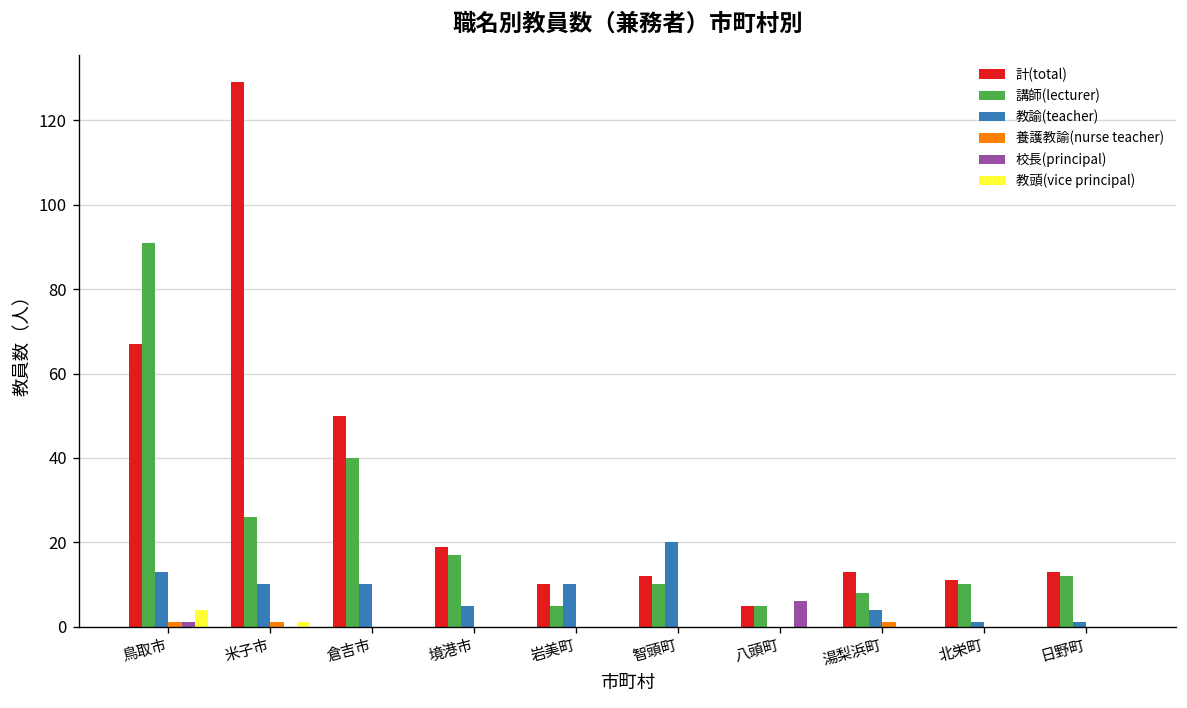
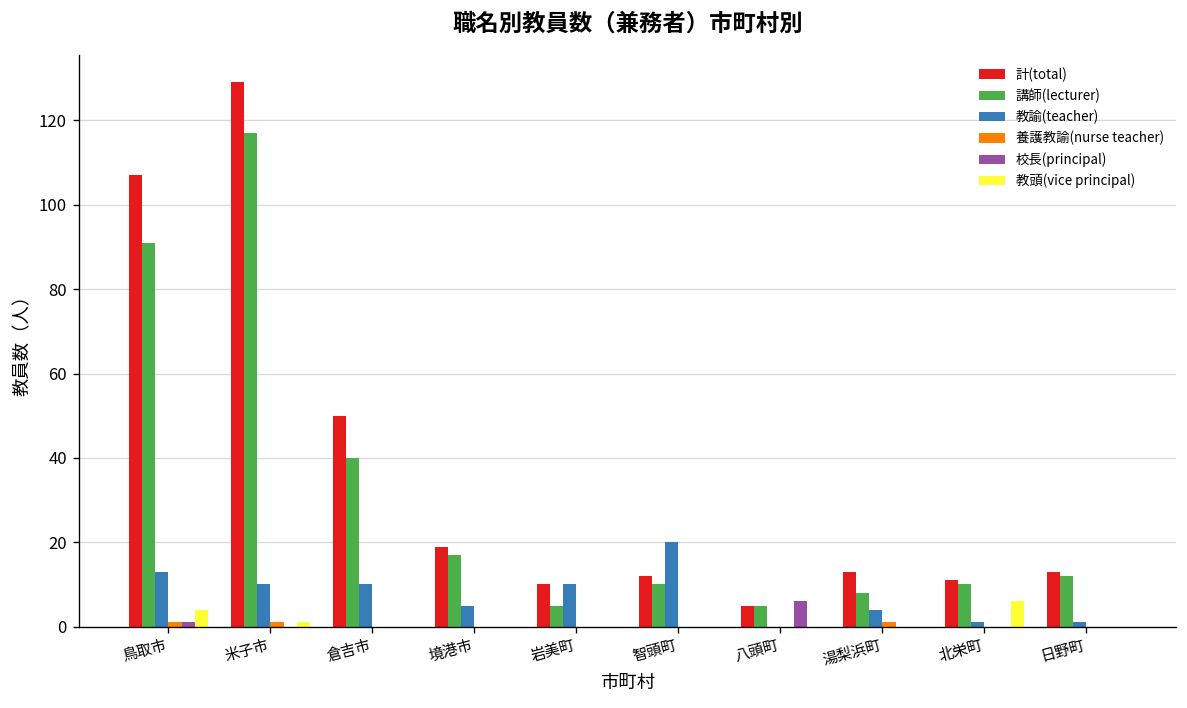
  {
    "計(total)": {
-     "鳥取市": 67,
+     "鳥取市": 107,
      "米子市": 129,
      "倉吉市": 50,
      "境港市": 19,
      "岩美町": 10,
      "智頭町": 12,
      "八頭町": 5,
      "湯梨浜町": 13,
      "北栄町": 11,
      "日野町": 13
    },
    "講師(lecturer)": {
      "鳥取市": 91,
-     "米子市": 26,
+     "米子市": 117,
      "倉吉市": 40,
      "境港市": 17,
      "岩美町": 5,
      "智頭町": 10,
      "八頭町": 5,
      "湯梨浜町": 8,
      "北栄町": 10,
      "日野町": 12
    },
    "教諭(teacher)": {
      "鳥取市": 13,
      "米子市": 10,
      "倉吉市": 10,
      "境港市": 5,
      "岩美町": 10,
      "智頭町": 20,
      "八頭町": 0,
      "湯梨浜町": 4,
      "北栄町": 1,
      "日野町": 1
    },
    "養護教諭(nurse teacher)": {
      "鳥取市": 1,
      "米子市": 1,
      "倉吉市": 0,
      "境港市": 0,
      "岩美町": 0,
      "智頭町": 0,
      "八頭町": 0,
      "湯梨浜町": 1,
      "北栄町": 0,
      "日野町": 0
    },
    "校長(principal)": {
      "鳥取市": 1,
      "米子市": 0,
      "倉吉市": 0,
      "境港市": 0,
      "岩美町": 0,
      "智頭町": 0,
      "八頭町": 6,
      "湯梨浜町": 0,
      "北栄町": 0,
      "日野町": 0
    },
    "教頭(vice principal)": {
      "鳥取市": 4,
      "米子市": 1,
      "倉吉市": 0,
      "境港市": 0,
      "岩美町": 0,
      "智頭町": 0,
      "八頭町": 0,
      "湯梨浜町": 0,
-     "北栄町": 0,
+     "北栄町": 6,
      "日野町": 0
    }
  }
